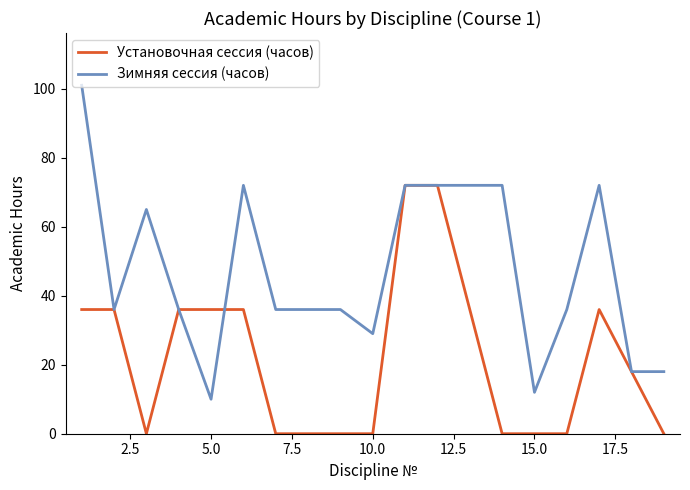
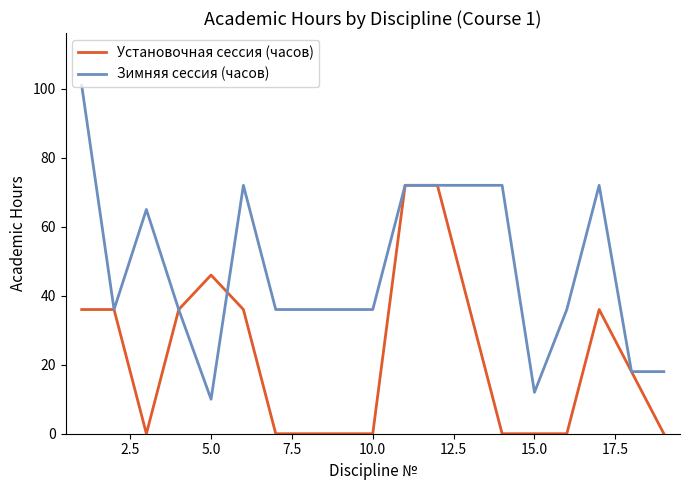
  {
    "Установочная сессия (часов)": {
-     "5.0": 36,
+     "5.0": 46,
      "10.0": 0,
      "15.0": 0
    },
    "Зимняя сессия (часов)": {
      "5.0": 10,
-     "10.0": 29,
+     "10.0": 36,
      "15.0": 12
    }
  }
